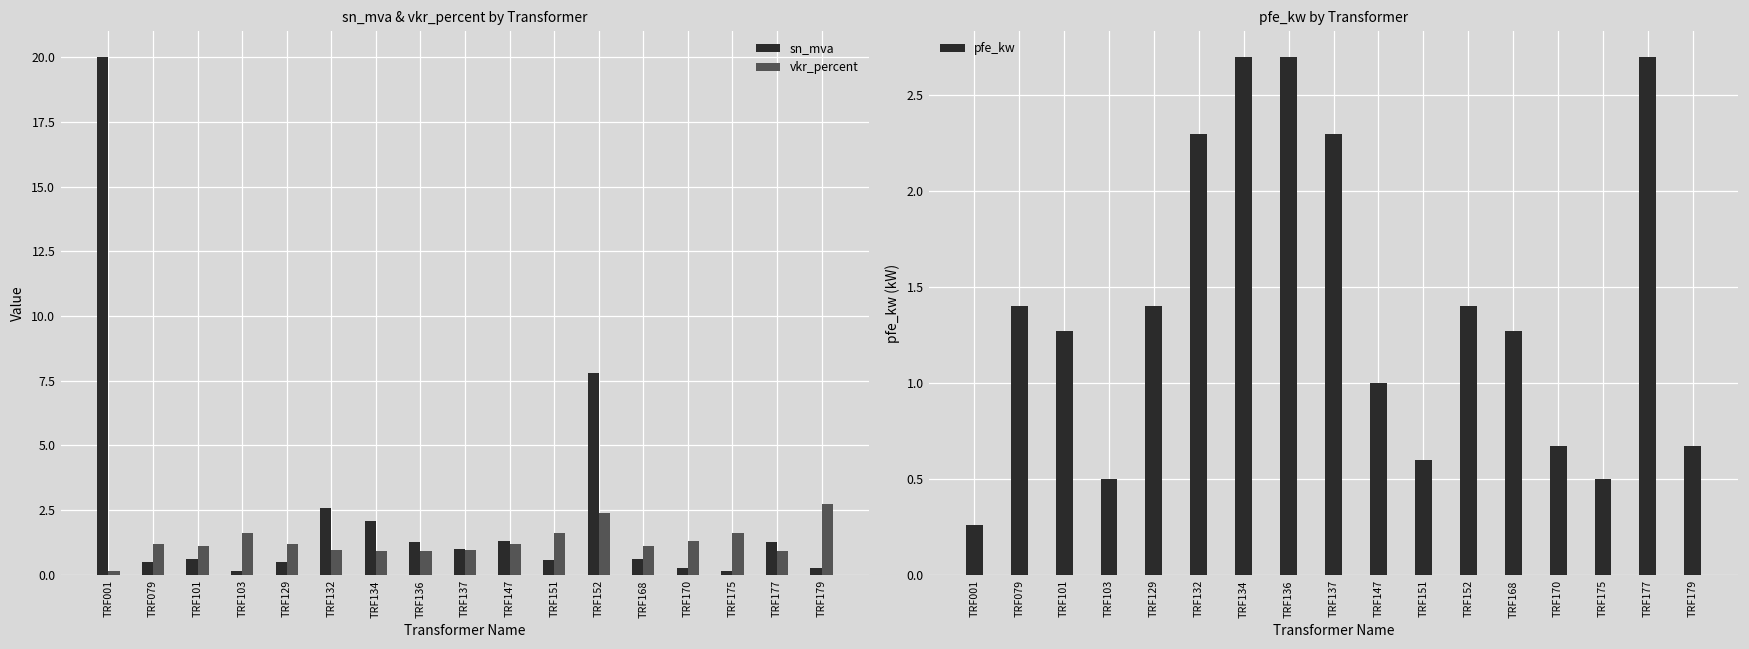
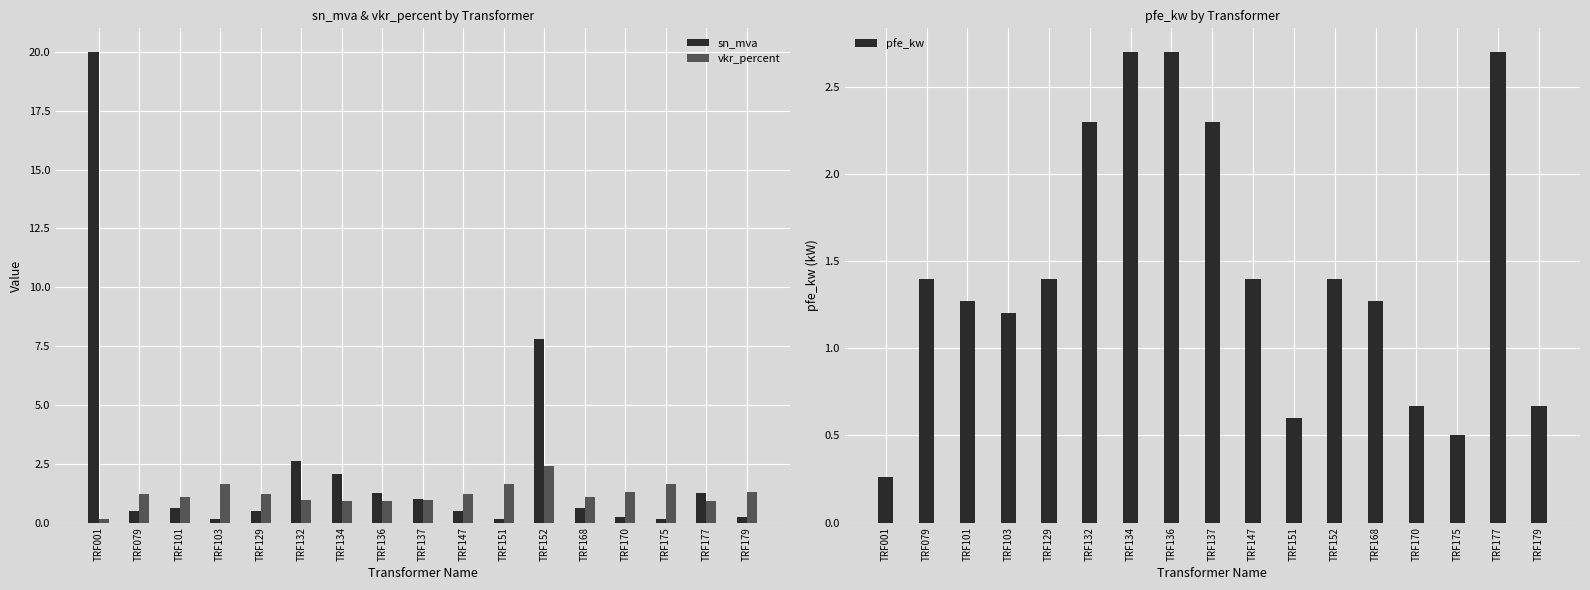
  {
    "sn_mva & vkr_percent by Transformer": {
      "sn_mva": {
        "TRF001": 20.0,
        "TRF079": 0.5,
        "TRF101": 0.6,
        "TRF103": 0.2,
        "TRF129": 0.5,
        "TRF132": 2.6,
        "TRF134": 2.1,
        "TRF136": 1.3,
        "TRF137": 1.0,
-       "TRF147": 1.3,
-       "TRF151": 0.6,
+       "TRF147": 0.5,
+       "TRF151": 0.2,
        "TRF152": 7.8,
        "TRF168": 0.6,
        "TRF170": 0.3,
        "TRF175": 0.2,
        "TRF177": 1.3,
        "TRF179": 0.3
      },
      "vkr_percent": {
        "TRF001": 0.1,
        "TRF079": 1.2,
        "TRF101": 1.1,
        "TRF103": 1.6,
        "TRF129": 1.2,
        "TRF132": 1.0,
        "TRF134": 0.9,
        "TRF136": 0.9,
        "TRF137": 1.0,
        "TRF147": 1.2,
        "TRF151": 1.6,
        "TRF152": 2.4,
        "TRF168": 1.1,
        "TRF170": 1.3,
        "TRF175": 1.6,
        "TRF177": 0.9,
-       "TRF179": 2.7
+       "TRF179": 1.3
      }
    },
    "pfe_kw by Transformer": {
      "TRF001": 0.26,
      "TRF079": 1.4,
      "TRF101": 1.27,
-     "TRF103": 0.5,
+     "TRF103": 1.2,
      "TRF129": 1.4,
      "TRF132": 2.3,
      "TRF134": 2.7,
      "TRF136": 2.7,
      "TRF137": 2.3,
-     "TRF147": 1.0,
+     "TRF147": 1.4,
      "TRF151": 0.6,
      "TRF152": 1.4,
      "TRF168": 1.27,
      "TRF170": 0.67,
      "TRF175": 0.5,
      "TRF177": 2.7,
      "TRF179": 0.67
    }
  }
